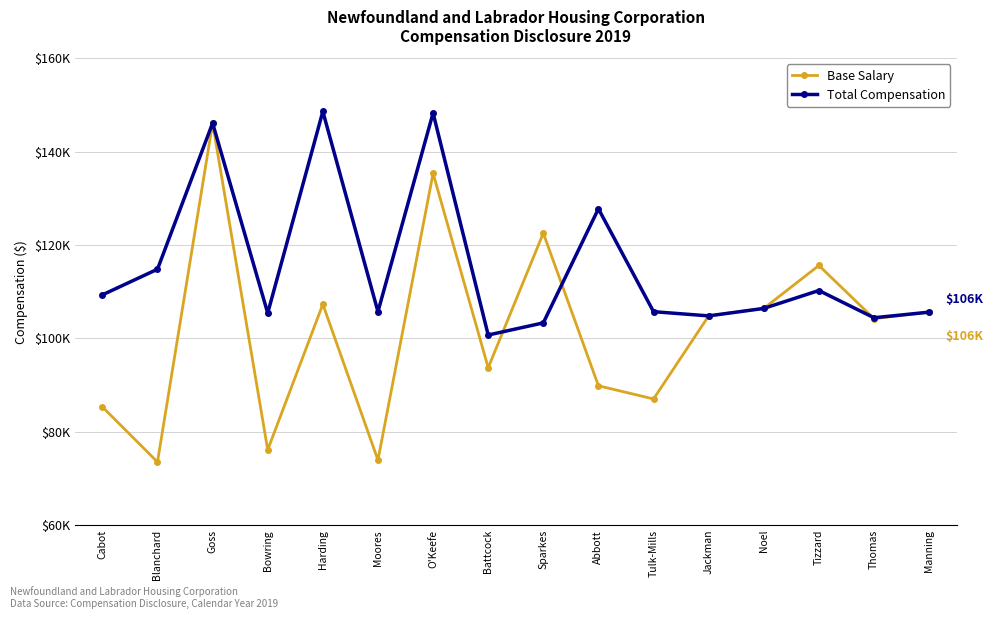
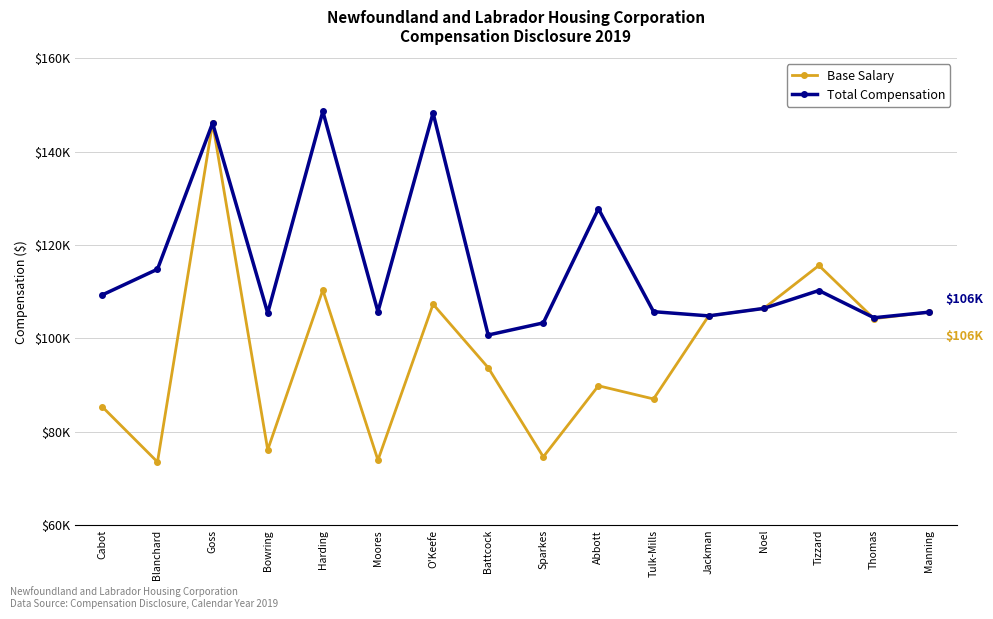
  {
    "Base Salary": {
      "Cabot": "$85000",
      "Blanchard": "$74000",
      "Bowring": "$76000",
-     "Harding": "$107000",
+     "Harding": "$110000",
      "Moores": "$74000",
-     "O'Keefe": "$135000",
+     "O'Keefe": "$107000",
      "Battcock": "$94000",
-     "Sparkes": "$123000",
+     "Sparkes": "$75000",
      "Abbott": "$90000",
      "Tulk-Mills": "$87000",
      "Tizzard": "$116000"
    },
    "Total Compensation": {
      "Cabot": "$109000",
      "Blanchard": "$115000",
      "Bowring": "$105000",
      "Harding": "$149000",
      "Moores": "$106000",
      "O'Keefe": "$148000",
      "Battcock": "$101000",
      "Sparkes": "$103000",
      "Abbott": "$128000",
      "Tulk-Mills": "$106000",
      "Tizzard": "$110000"
    }
  }
